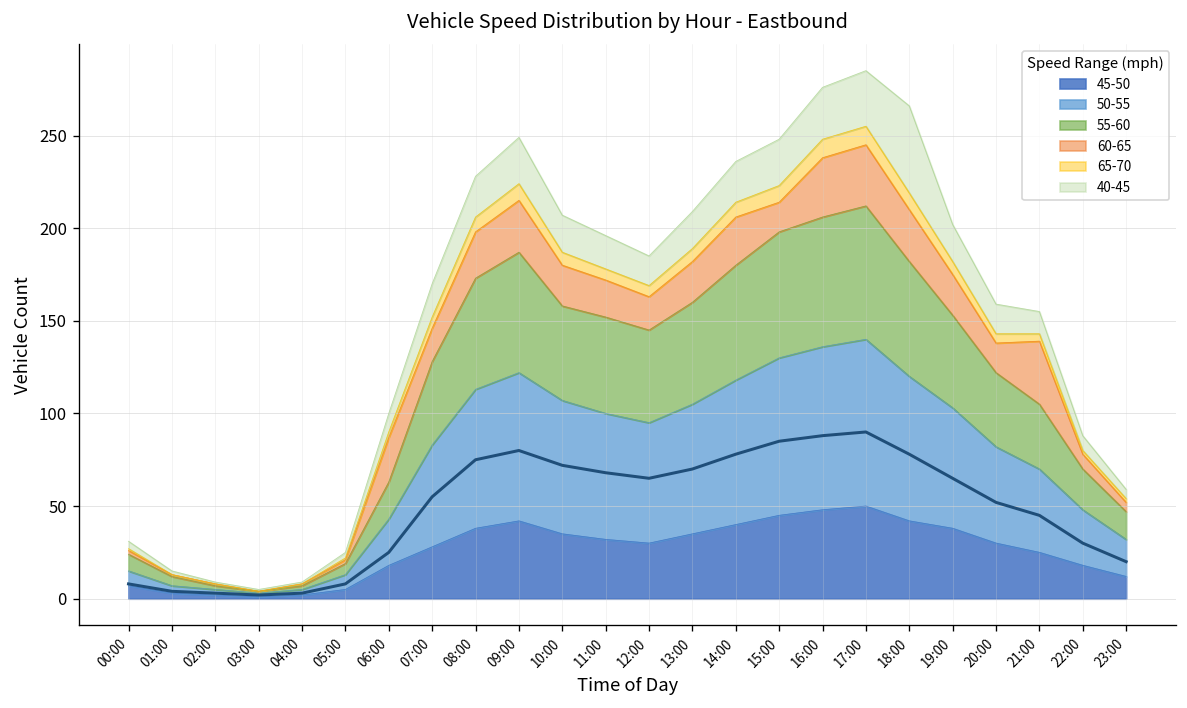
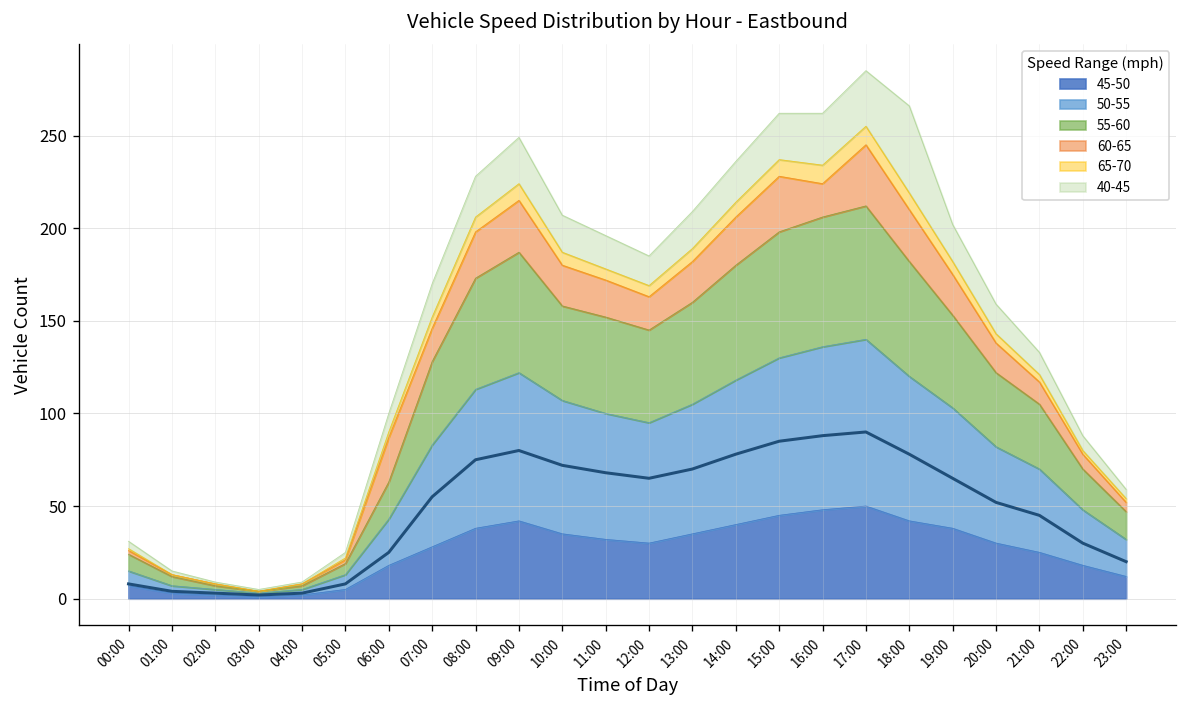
  {
    "55-60": {
      "00:00": 9,
      "05:00": 6,
      "06:00": 20,
      "07:00": 45,
      "08:00": 60,
      "09:00": 65,
      "10:00": 51,
      "11:00": 52,
      "12:00": 50,
      "13:00": 55,
      "14:00": 62,
      "15:00": 68,
      "16:00": 70,
      "17:00": 72,
      "18:00": 62,
      "19:00": 50,
      "20:00": 40,
      "21:00": 35,
      "22:00": 22,
      "23:00": 15
    },
    "60-65": {
      "06:00": 24,
      "07:00": 18,
      "08:00": 25,
      "09:00": 28,
      "10:00": 22,
      "11:00": 20,
      "12:00": 18,
      "13:00": 22,
      "14:00": 26,
-     "15:00": 16,
-     "16:00": 32,
+     "15:00": 30,
+     "16:00": 18,
      "17:00": 33,
      "18:00": 28,
      "19:00": 22,
      "20:00": 16,
-     "21:00": 34,
+     "21:00": 12,
      "22:00": 8,
      "23:00": 5
    },
    "65-70": {
      "06:00": 3,
      "07:00": 6,
      "08:00": 8,
      "09:00": 9,
      "10:00": 7,
      "11:00": 6,
      "12:00": 6,
      "13:00": 7,
      "14:00": 8,
      "15:00": 9,
      "16:00": 10,
      "17:00": 10,
      "18:00": 9,
      "19:00": 7,
      "20:00": 5,
      "21:00": 4,
      "22:00": 2,
      "23:00": 2
    },
    "40-45": {
      "00:00": 4,
      "01:00": 2,
      "05:00": 3,
      "06:00": 10,
      "07:00": 18,
      "08:00": 22,
      "09:00": 25,
      "10:00": 20,
      "11:00": 18,
      "12:00": 16,
      "13:00": 20,
      "14:00": 22,
      "15:00": 25,
      "16:00": 28,
      "17:00": 30,
      "18:00": 47,
      "19:00": 20,
      "20:00": 16,
      "21:00": 12,
      "22:00": 8,
      "23:00": 5
    }
  }
